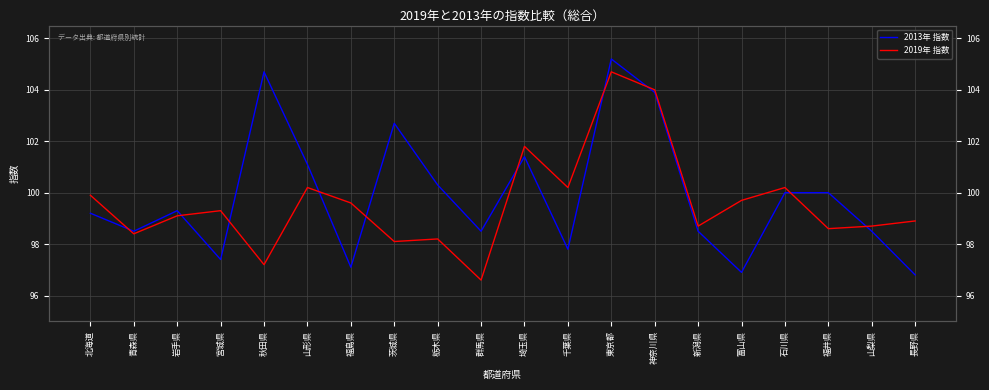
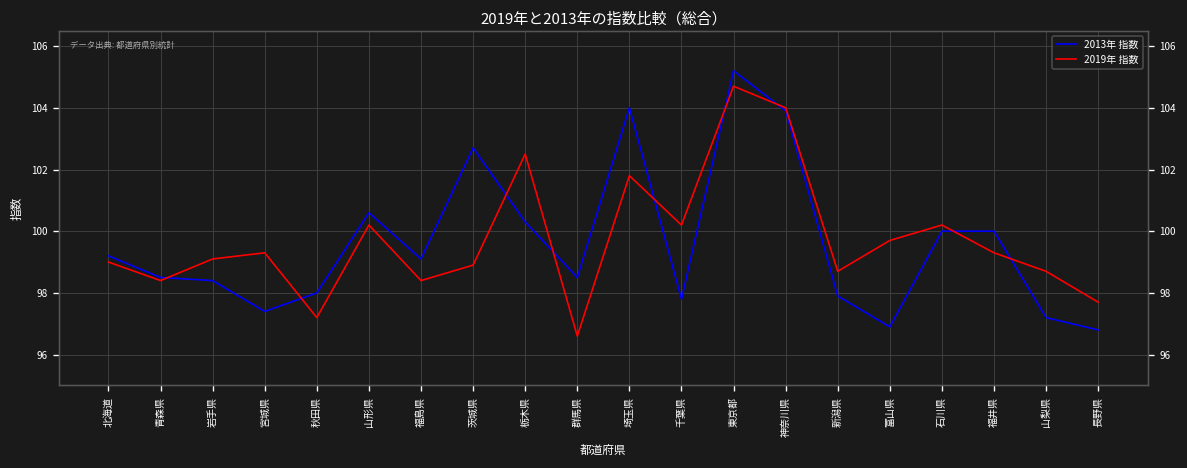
  {
    "2013年 指数": {
      "北海道": 99.2,
      "青森県": 98.5,
-     "岩手県": 99.3,
+     "岩手県": 98.4,
      "宮城県": 97.4,
-     "秋田県": 104.7,
-     "山形県": 101.1,
-     "福島県": 97.1,
+     "秋田県": 98.0,
+     "山形県": 100.6,
+     "福島県": 99.1,
      "茨城県": 102.7,
      "栃木県": 100.3,
      "群馬県": 98.5,
-     "埼玉県": 101.4,
+     "埼玉県": 104.0,
      "千葉県": 97.8,
      "東京都": 105.2,
      "神奈川県": 103.9,
-     "新潟県": 98.5,
+     "新潟県": 97.9,
      "富山県": 96.9,
      "石川県": 100.0,
      "福井県": 100.0,
-     "山梨県": 98.5,
+     "山梨県": 97.2,
      "長野県": 96.8
    },
    "2019年 指数": {
-     "北海道": 99.9,
+     "北海道": 99.0,
      "青森県": 98.4,
      "岩手県": 99.1,
      "宮城県": 99.3,
      "秋田県": 97.2,
      "山形県": 100.2,
-     "福島県": 99.6,
-     "茨城県": 98.1,
-     "栃木県": 98.2,
+     "福島県": 98.4,
+     "茨城県": 98.9,
+     "栃木県": 102.5,
      "群馬県": 96.6,
      "埼玉県": 101.8,
      "千葉県": 100.2,
      "東京都": 104.7,
      "神奈川県": 104.0,
      "新潟県": 98.7,
      "富山県": 99.7,
      "石川県": 100.2,
-     "福井県": 98.6,
+     "福井県": 99.3,
      "山梨県": 98.7,
-     "長野県": 98.9
+     "長野県": 97.7
    }
  }
